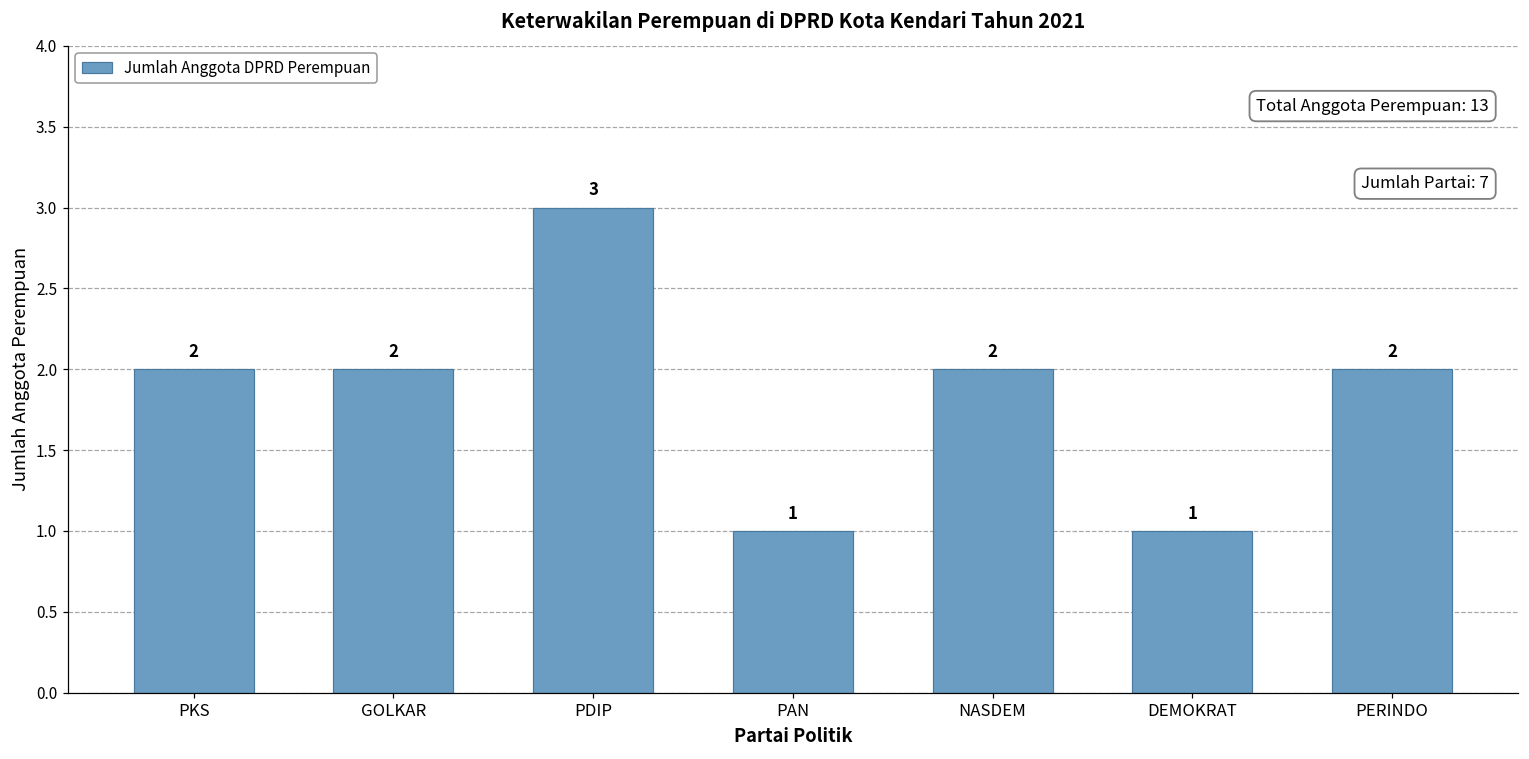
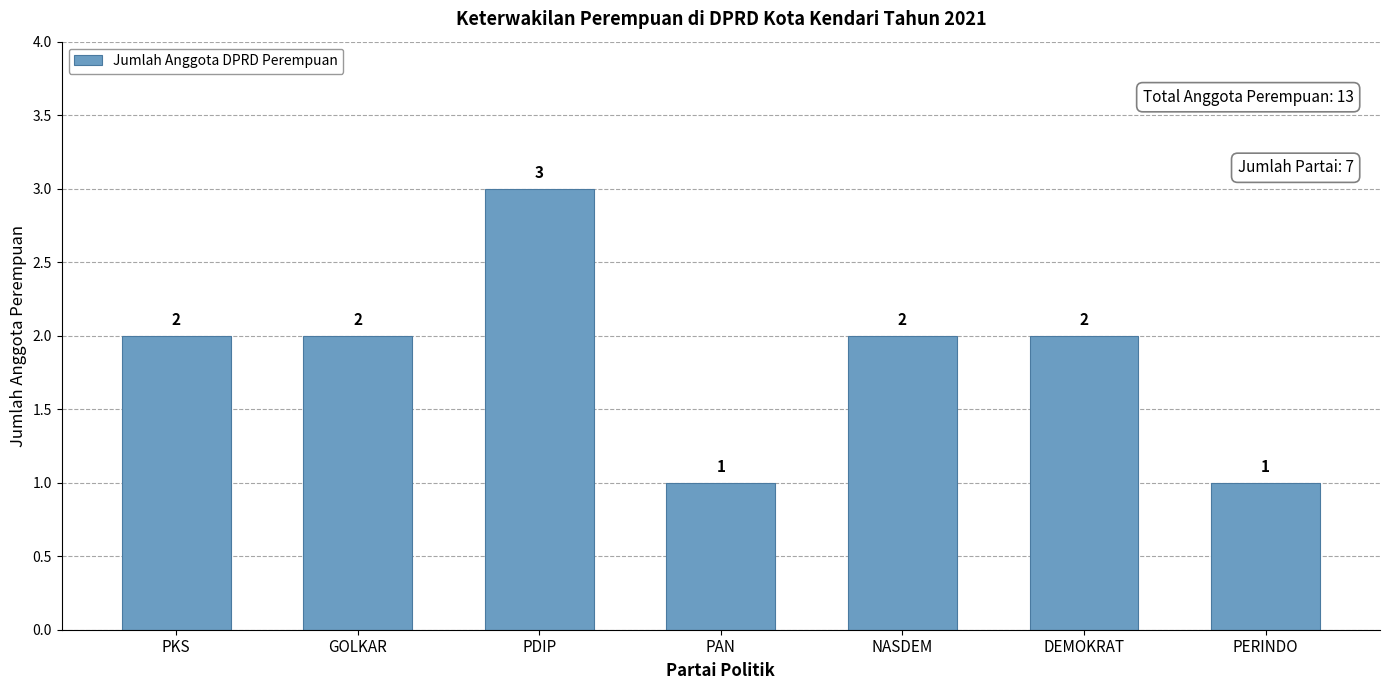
  {
    "PKS": 2,
    "GOLKAR": 2,
    "PDIP": 3,
    "PAN": 1,
    "NASDEM": 2,
-   "DEMOKRAT": 1,
-   "PERINDO": 2
+   "DEMOKRAT": 2,
+   "PERINDO": 1
  }
